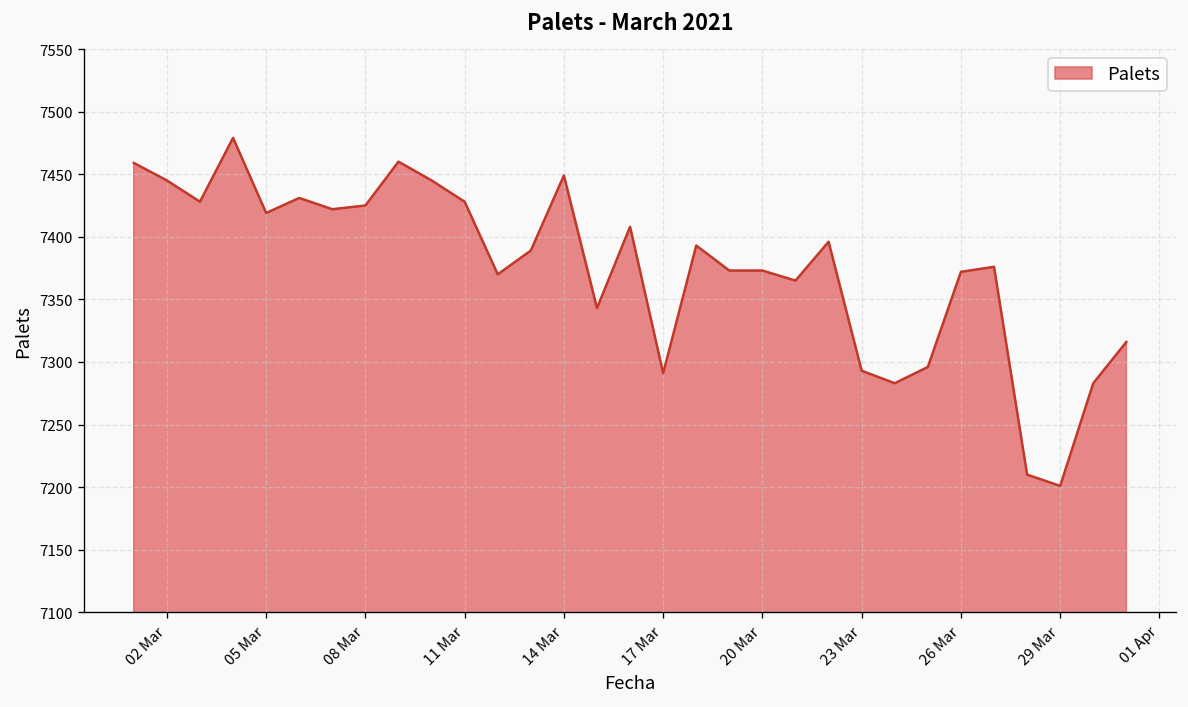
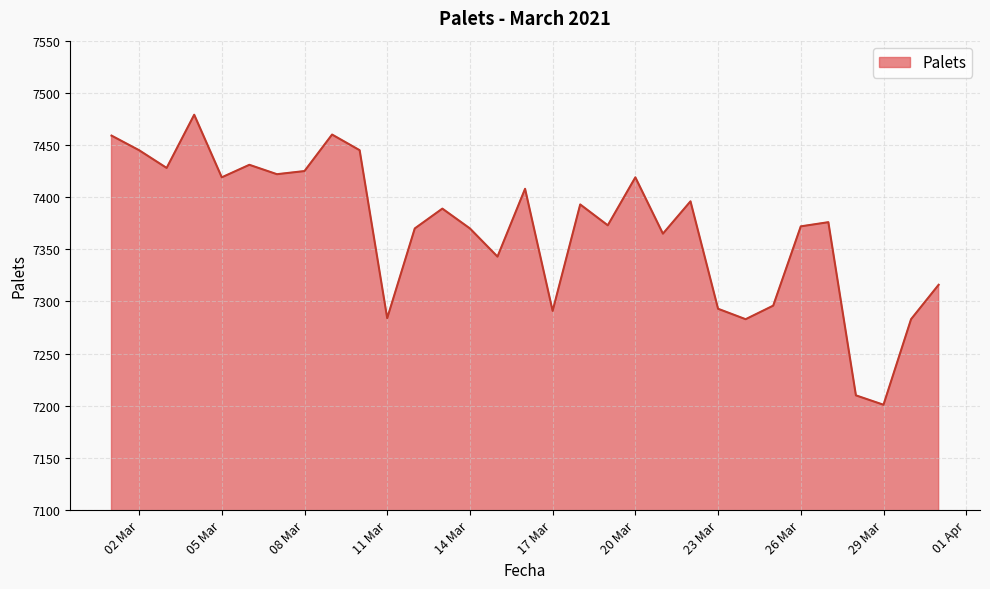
  {
    "02 Mar": 7445,
    "05 Mar": 7419,
    "08 Mar": 7425,
-   "11 Mar": 7428,
-   "14 Mar": 7449,
+   "11 Mar": 7284,
+   "14 Mar": 7370,
    "17 Mar": 7291,
-   "20 Mar": 7373,
+   "20 Mar": 7419,
    "23 Mar": 7293,
    "26 Mar": 7372,
    "29 Mar": 7201
  }
